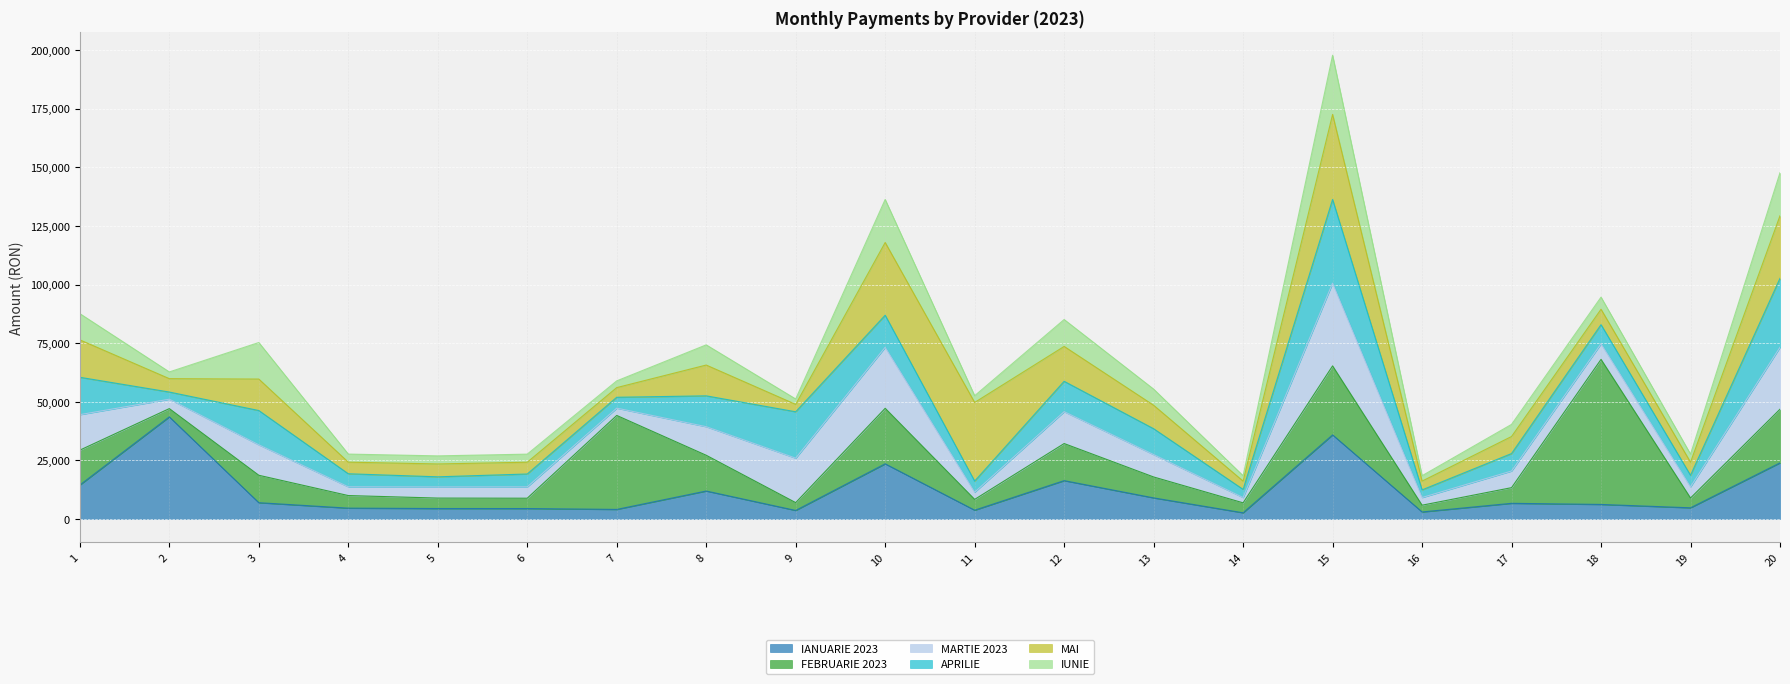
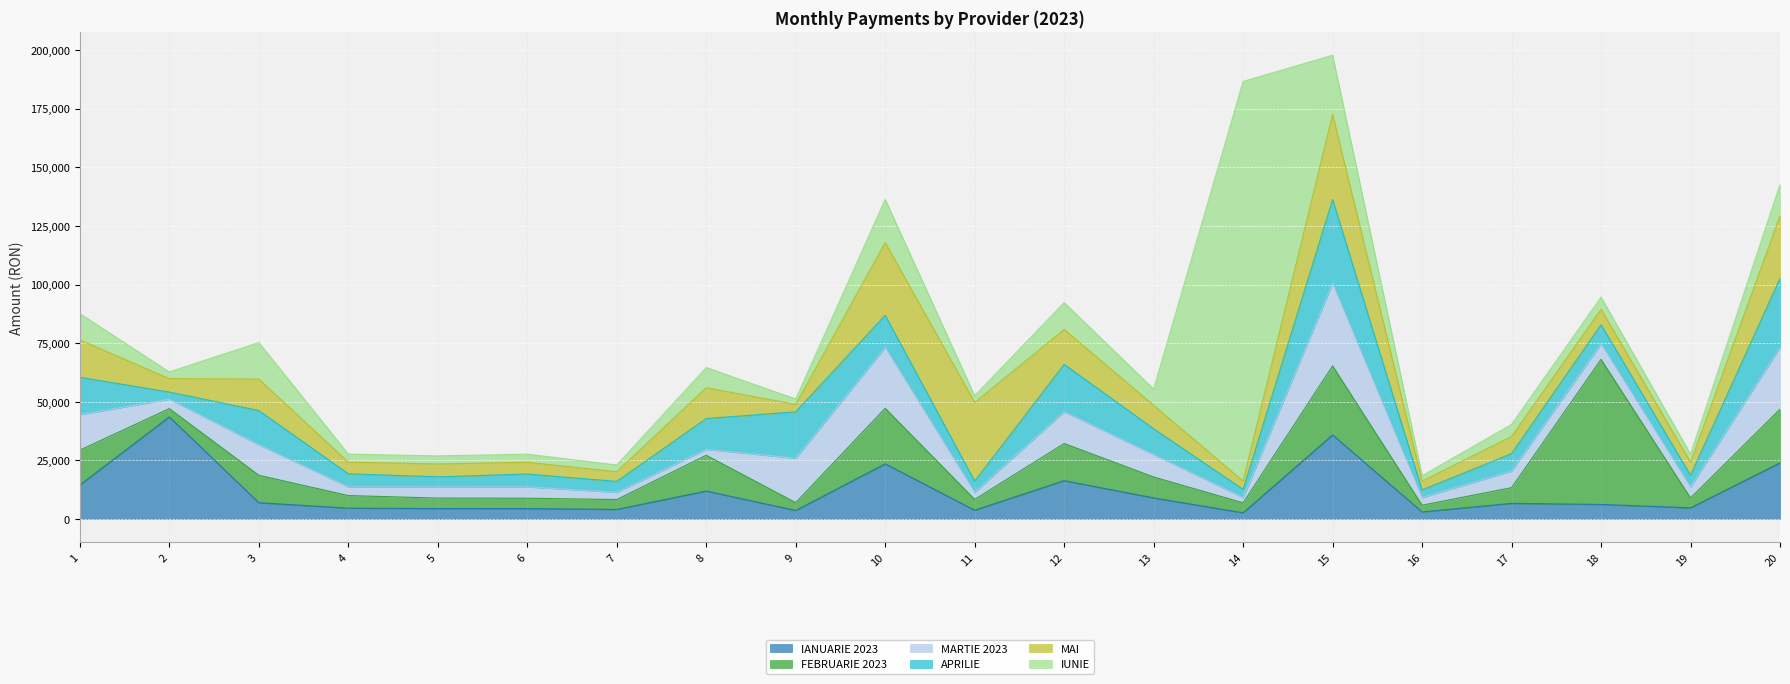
  {
    "IANUARIE 2023": {
      "1": "14,000",
      "2": "44,000",
      "3": "7,000",
      "4": "5,000",
      "5": "4,000",
      "6": "4,000",
      "7": "4,000",
      "8": "12,000",
      "9": "4,000",
      "10": "24,000",
      "11": "4,000",
      "12": "16,000",
      "13": "9,000",
      "14": "3,000",
      "15": "36,000",
      "16": "3,000",
      "17": "7,000",
      "18": "6,000",
      "19": "5,000",
      "20": "24,000"
    },
    "FEBRUARIE 2023": {
      "1": "15,000",
      "2": "4,000",
      "3": "12,000",
      "4": "5,000",
      "5": "4,000",
      "6": "4,000",
-     "7": "40,000",
+     "7": "4,000",
      "8": "15,000",
      "9": "3,000",
      "10": "24,000",
      "11": "5,000",
      "12": "16,000",
      "13": "9,000",
      "14": "4,000",
      "15": "29,000",
      "16": "3,000",
      "17": "7,000",
      "18": "62,000",
      "19": "4,000",
      "20": "23,000"
    },
    "MARTIE 2023": {
      "1": "15,000",
      "2": "4,000",
      "3": "13,000",
      "4": "4,000",
      "5": "5,000",
      "6": "5,000",
      "7": "3,000",
-     "8": "12,000",
+     "8": "3,000",
      "9": "19,000",
      "10": "26,000",
      "11": "3,000",
      "12": "14,000",
      "13": "10,000",
      "14": "2,000",
      "15": "35,000",
      "16": "3,000",
      "17": "7,000",
      "18": "7,000",
      "19": "5,000",
      "20": "26,000"
    },
    "APRILIE": {
      "1": "16,000",
      "2": "3,000",
      "3": "15,000",
      "4": "6,000",
      "5": "4,000",
      "6": "5,000",
      "7": "5,000",
      "8": "13,000",
      "9": "20,000",
      "10": "14,000",
      "11": "5,000",
-     "12": "13,000",
+     "12": "20,000",
      "13": "11,000",
      "14": "3,000",
      "15": "36,000",
      "16": "3,000",
      "17": "7,000",
      "18": "8,000",
      "19": "5,000",
      "20": "29,000"
    },
    "MAI": {
      "1": "16,000",
      "2": "6,000",
      "3": "13,000",
      "4": "5,000",
      "5": "5,000",
      "6": "5,000",
      "7": "4,000",
      "8": "13,000",
      "9": "3,000",
      "10": "31,000",
      "11": "34,000",
      "12": "15,000",
      "13": "10,000",
      "14": "4,000",
      "15": "36,000",
      "16": "4,000",
      "17": "7,000",
      "18": "7,000",
      "19": "6,000",
      "20": "27,000"
    },
    "IUNIE": {
      "1": "11,000",
      "2": "3,000",
      "3": "16,000",
      "4": "3,000",
      "5": "3,000",
      "6": "3,000",
      "7": "3,000",
      "8": "9,000",
      "9": "2,000",
      "10": "18,000",
      "11": "3,000",
      "12": "11,000",
      "13": "7,000",
-     "14": "2,000",
+     "14": "170,000",
      "15": "25,000",
      "16": "2,000",
      "17": "5,000",
      "18": "5,000",
      "19": "3,000",
-     "20": "18,000"
+     "20": "13,000"
    }
  }
